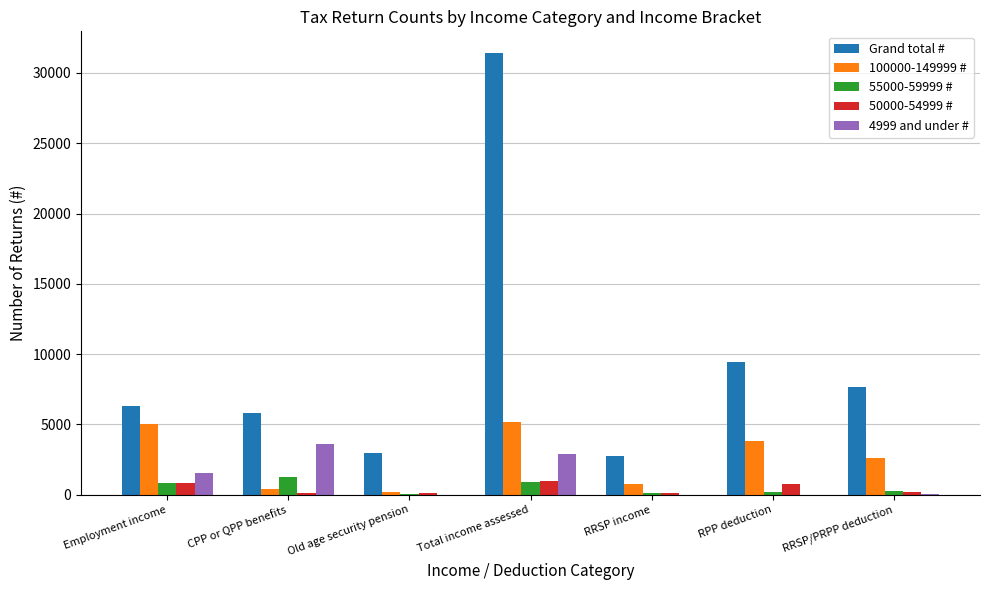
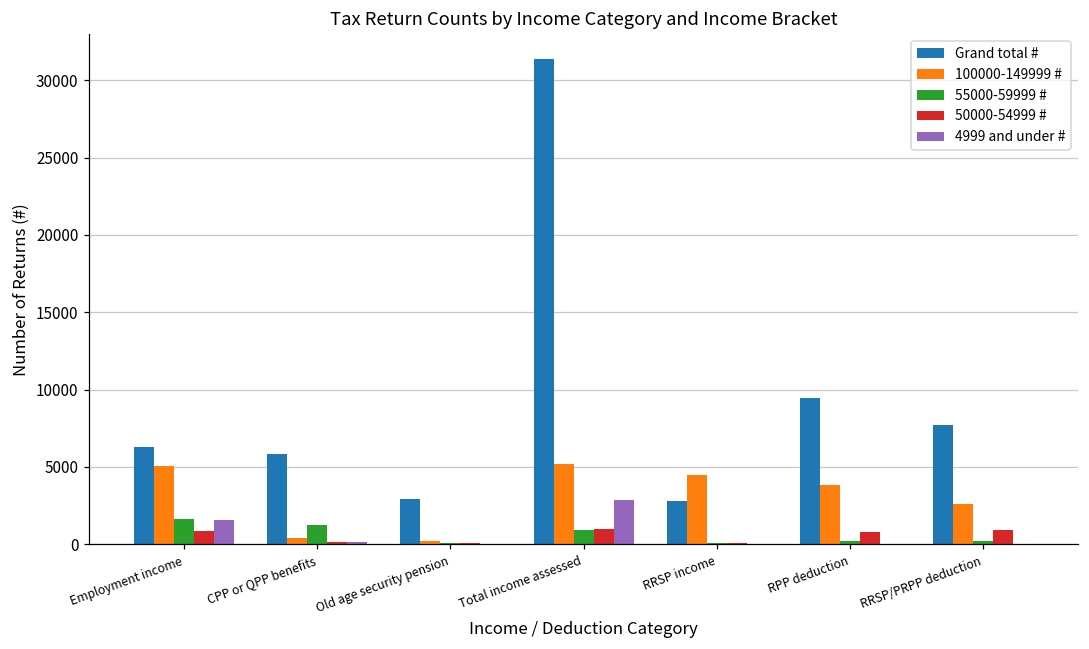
  {
    "Grand total #": {
      "Employment income": 6300,
      "CPP or QPP benefits": 5800,
      "Old age security pension": 3000,
      "Total income assessed": 31400,
      "RRSP income": 2800,
      "RPP deduction": 9500,
      "RRSP/PRPP deduction": 7700
    },
    "100000-149999 #": {
      "Employment income": 5100,
      "CPP or QPP benefits": 400,
      "Old age security pension": 200,
      "Total income assessed": 5200,
-     "RRSP income": 800,
+     "RRSP income": 4500,
      "RPP deduction": 3800,
      "RRSP/PRPP deduction": 2600
    },
    "55000-59999 #": {
-     "Employment income": 800,
+     "Employment income": 1600,
      "CPP or QPP benefits": 1200,
      "Total income assessed": 900,
      "RPP deduction": 200,
      "RRSP/PRPP deduction": 200
    },
    "50000-54999 #": {
      "Employment income": 800,
      "Total income assessed": 1000,
      "RPP deduction": 800,
-     "RRSP/PRPP deduction": 200
+     "RRSP/PRPP deduction": 900
    },
    "4999 and under #": {
      "Employment income": 1600,
-     "CPP or QPP benefits": 3600,
+     "CPP or QPP benefits": 200,
      "Total income assessed": 2900,
      "RRSP income": 0,
      "RPP deduction": 0
    }
  }
